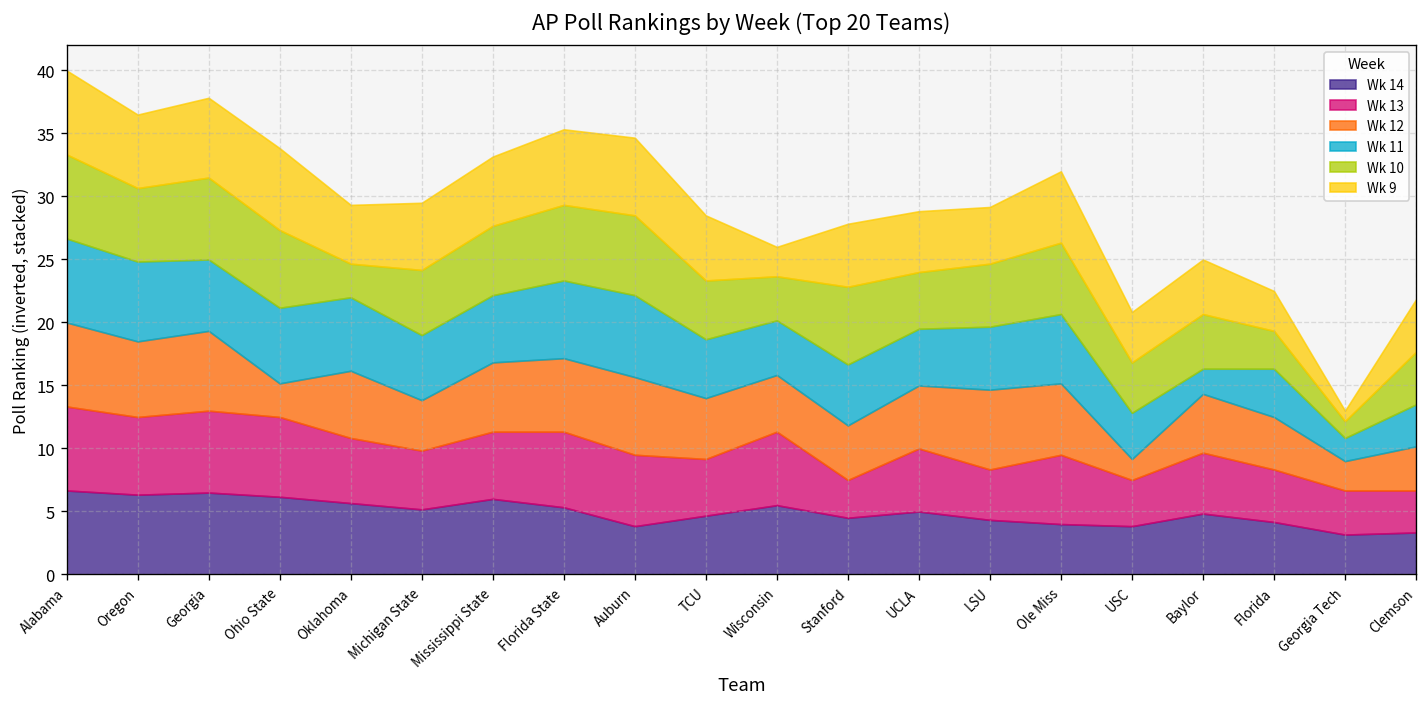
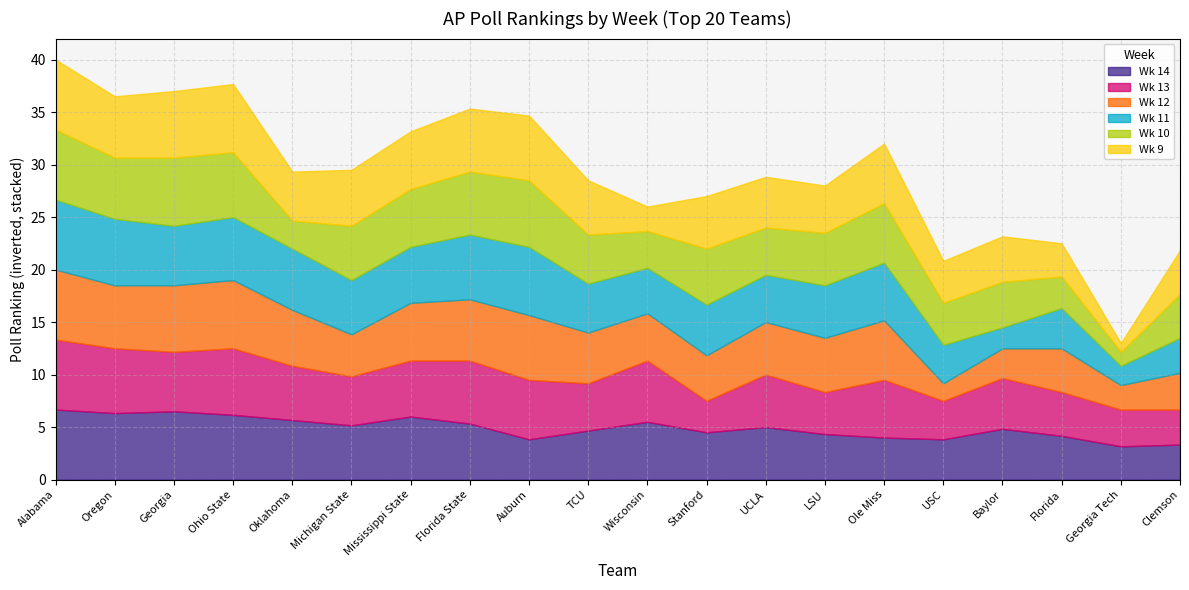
  {
    "Wk 14": {
      "Alabama": 6.7,
      "Oregon": 6.3,
      "Georgia": 6.5,
      "Ohio State": 6.2,
      "Oklahoma": 5.7,
      "Michigan State": 5.2,
      "Mississippi State": 6.0,
      "Florida State": 5.3,
      "Auburn": 3.8,
      "TCU": 4.7,
      "Wisconsin": 5.5,
      "Stanford": 4.5,
      "UCLA": 5.0,
      "LSU": 4.3,
      "Ole Miss": 4.0,
      "USC": 3.8,
      "Baylor": 4.8,
      "Florida": 4.2,
      "Georgia Tech": 3.2,
      "Clemson": 3.3
    },
    "Wk 13": {
      "Alabama": 6.7,
      "Oregon": 6.2,
-     "Georgia": 6.5,
+     "Georgia": 5.7,
      "Ohio State": 6.3,
      "Oklahoma": 5.2,
      "Michigan State": 4.7,
      "Mississippi State": 5.3,
      "Florida State": 6.0,
      "Auburn": 5.7,
      "TCU": 4.5,
      "Wisconsin": 5.8,
      "Stanford": 3.0,
      "UCLA": 5.0,
      "LSU": 4.0,
      "Ole Miss": 5.5,
      "USC": 3.7,
      "Baylor": 4.8,
      "Florida": 4.2,
      "Georgia Tech": 3.5,
      "Clemson": 3.3
    },
    "Wk 12": {
      "Alabama": 6.7,
      "Oregon": 6.0,
      "Georgia": 6.3,
-     "Ohio State": 2.7,
+     "Ohio State": 6.5,
      "Oklahoma": 5.3,
      "Michigan State": 4.0,
      "Mississippi State": 5.5,
      "Florida State": 5.8,
      "Auburn": 6.2,
      "TCU": 4.8,
      "Wisconsin": 4.5,
      "Stanford": 4.3,
      "UCLA": 5.0,
-     "LSU": 6.3,
+     "LSU": 5.2,
      "Ole Miss": 5.7,
      "USC": 1.7,
-     "Baylor": 4.7,
+     "Baylor": 2.8,
      "Florida": 4.2,
      "Georgia Tech": 2.3,
      "Clemson": 3.5
    },
    "Wk 11": {
      "Alabama": 6.7,
      "Oregon": 6.3,
      "Georgia": 5.7,
      "Ohio State": 6.0,
      "Oklahoma": 5.8,
      "Michigan State": 5.2,
      "Mississippi State": 5.3,
      "Florida State": 6.2,
      "Auburn": 6.5,
      "TCU": 4.7,
      "Wisconsin": 4.3,
      "Stanford": 4.8,
      "UCLA": 4.5,
      "LSU": 5.0,
      "Ole Miss": 5.5,
      "USC": 3.7,
      "Baylor": 2.0,
      "Florida": 3.8,
      "Georgia Tech": 1.8,
      "Clemson": 3.3
    },
    "Wk 10": {
      "Alabama": 6.7,
      "Oregon": 5.8,
      "Georgia": 6.5,
      "Ohio State": 6.2,
      "Oklahoma": 2.7,
      "Michigan State": 5.2,
      "Mississippi State": 5.5,
      "Florida State": 6.0,
      "Auburn": 6.3,
      "TCU": 4.7,
      "Wisconsin": 3.5,
-     "Stanford": 6.2,
+     "Stanford": 5.3,
      "UCLA": 4.5,
      "LSU": 5.0,
      "Ole Miss": 5.7,
      "USC": 4.0,
      "Baylor": 4.3,
      "Florida": 3.0,
      "Georgia Tech": 1.3,
      "Clemson": 4.2
    },
    "Wk 9": {
      "Alabama": 6.7,
      "Oregon": 5.8,
      "Georgia": 6.3,
      "Ohio State": 6.5,
      "Oklahoma": 4.7,
      "Michigan State": 5.3,
      "Mississippi State": 5.5,
      "Florida State": 6.0,
      "Auburn": 6.2,
      "TCU": 5.2,
      "Wisconsin": 2.3,
      "Stanford": 5.0,
      "UCLA": 4.8,
      "LSU": 4.5,
      "Ole Miss": 5.7,
      "USC": 4.0,
      "Baylor": 4.3,
      "Florida": 3.2,
      "Georgia Tech": 0.8,
      "Clemson": 4.2
    }
  }
